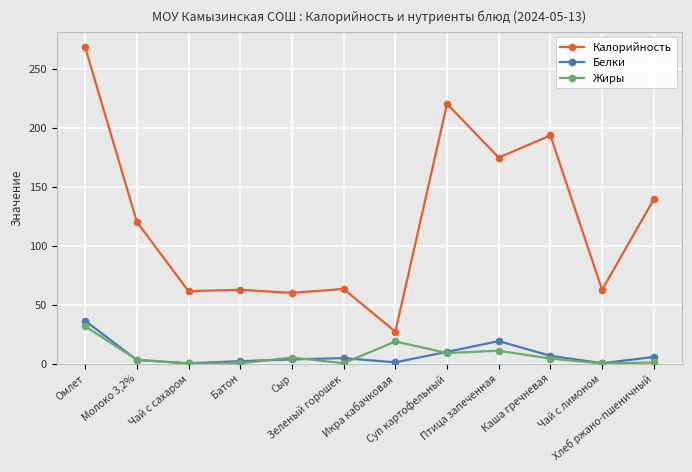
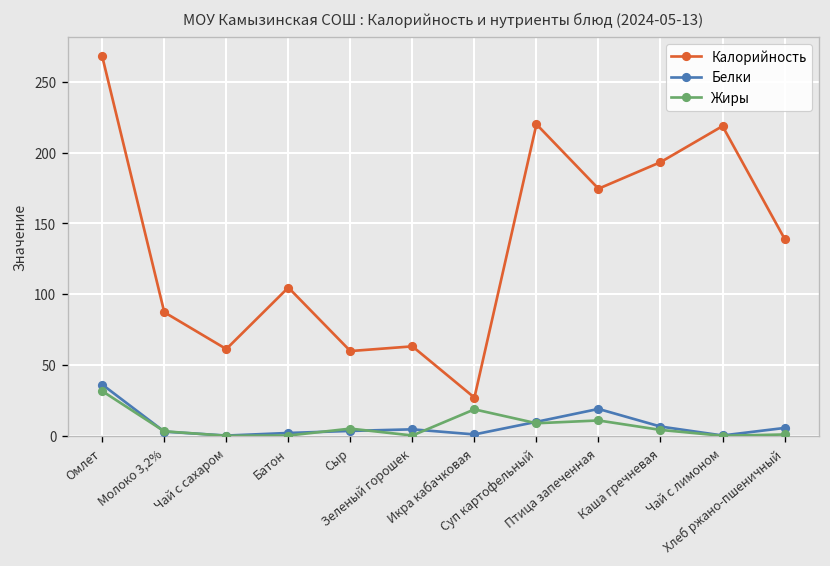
  {
    "Калорийность": {
      "Омлет": 268,
-     "Молоко 3,2%": 120,
+     "Молоко 3,2%": 87,
      "Чай с сахаром": 61,
-     "Батон": 63,
+     "Батон": 105,
      "Сыр": 60,
      "Зеленый горошек": 63,
      "Икра кабачковая": 27,
      "Суп картофельный": 220,
      "Птица запеченная": 175,
      "Каша гречневая": 193,
-     "Чай с лимоном": 62,
+     "Чай с лимоном": 219,
      "Хлеб ржано-пшеничный": 139
    },
    "Белки": {
      "Омлет": 36,
      "Зеленый горошек": 5,
      "Икра кабачковая": 1,
      "Птица запеченная": 19,
      "Каша гречневая": 7,
      "Хлеб ржано-пшеничный": 6
    },
    "Жиры": {
      "Омлет": 32,
      "Зеленый горошек": 0,
      "Икра кабачковая": 19,
      "Птица запеченная": 11,
      "Каша гречневая": 4,
      "Хлеб ржано-пшеничный": 1
    }
  }
